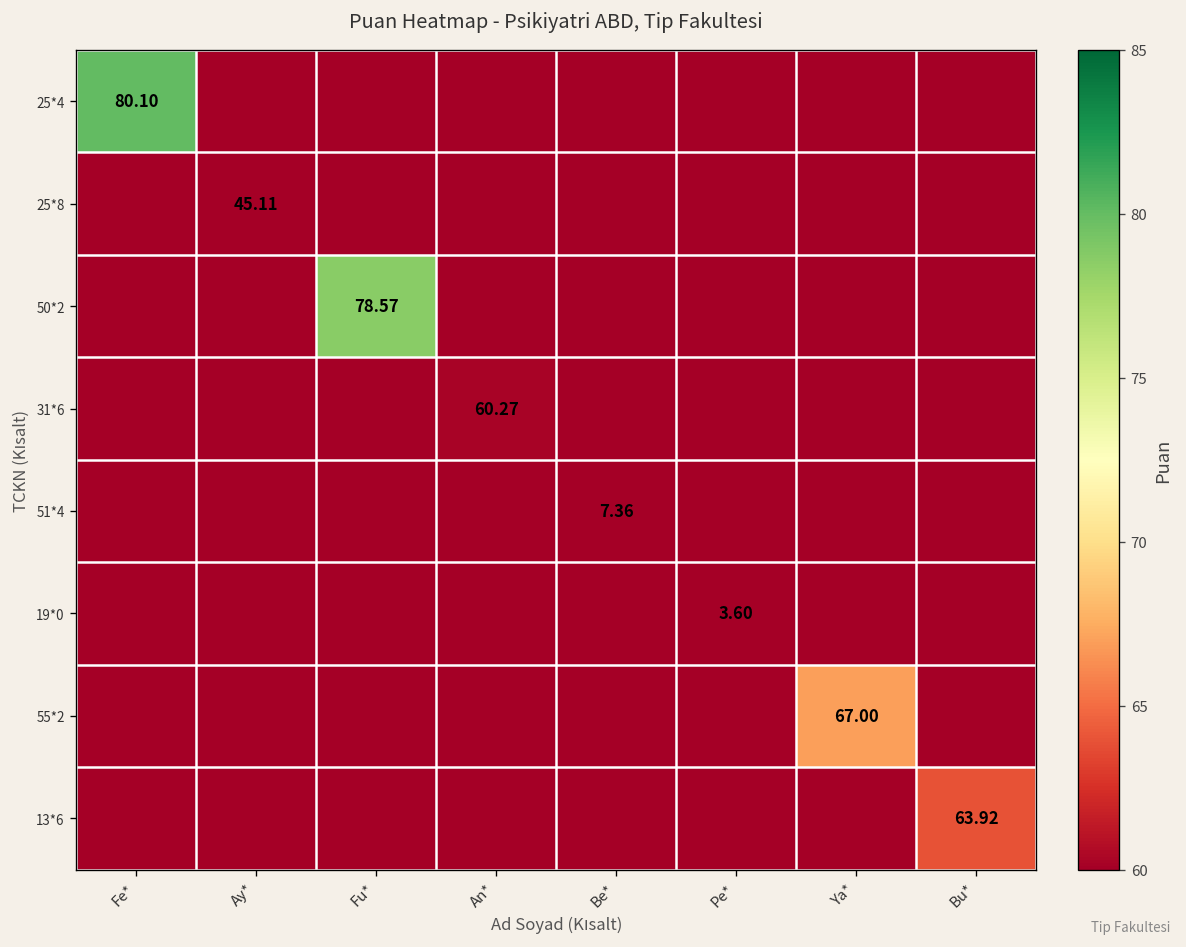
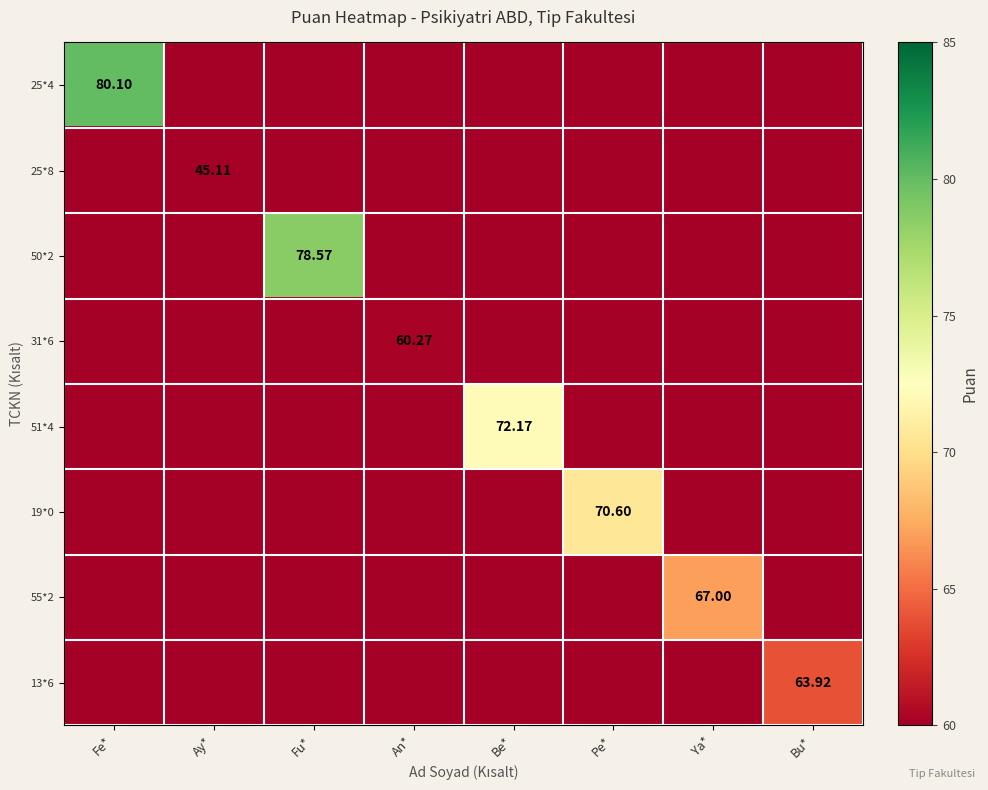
  {
    "25*4": {
      "Fe*": 80.10
    },
    "25*8": {
      "Ay*": 45.11
    },
    "50*2": {
      "Fu*": 78.57
    },
    "31*6": {
      "An*": 60.27
    },
    "51*4": {
-     "Be*": 7.36
+     "Be*": 72.17
    },
    "19*0": {
-     "Pe*": 3.60
+     "Pe*": 70.60
    },
    "55*2": {
      "Ya*": 67.00
    },
    "13*6": {
      "Bu*": 63.92
    }
  }
